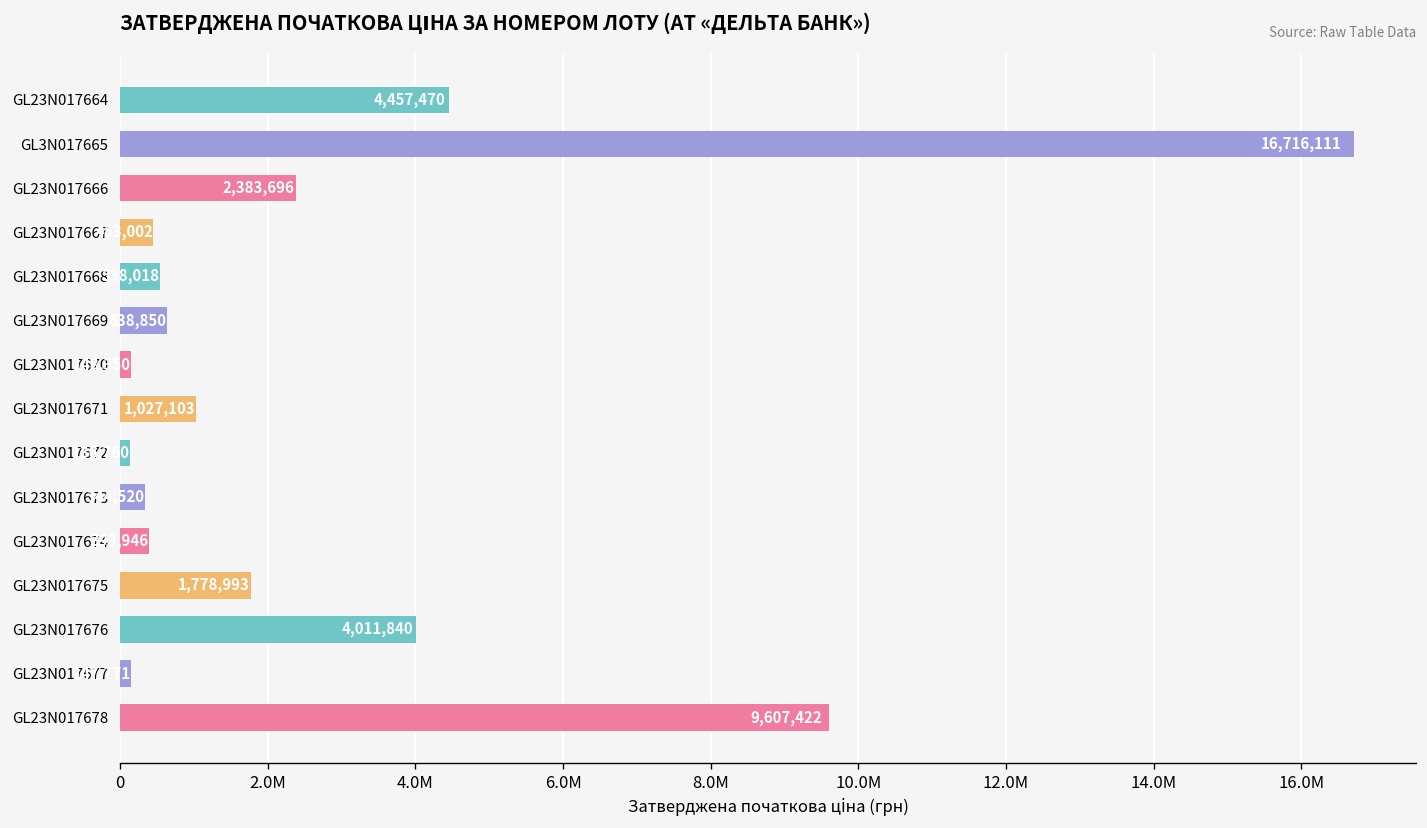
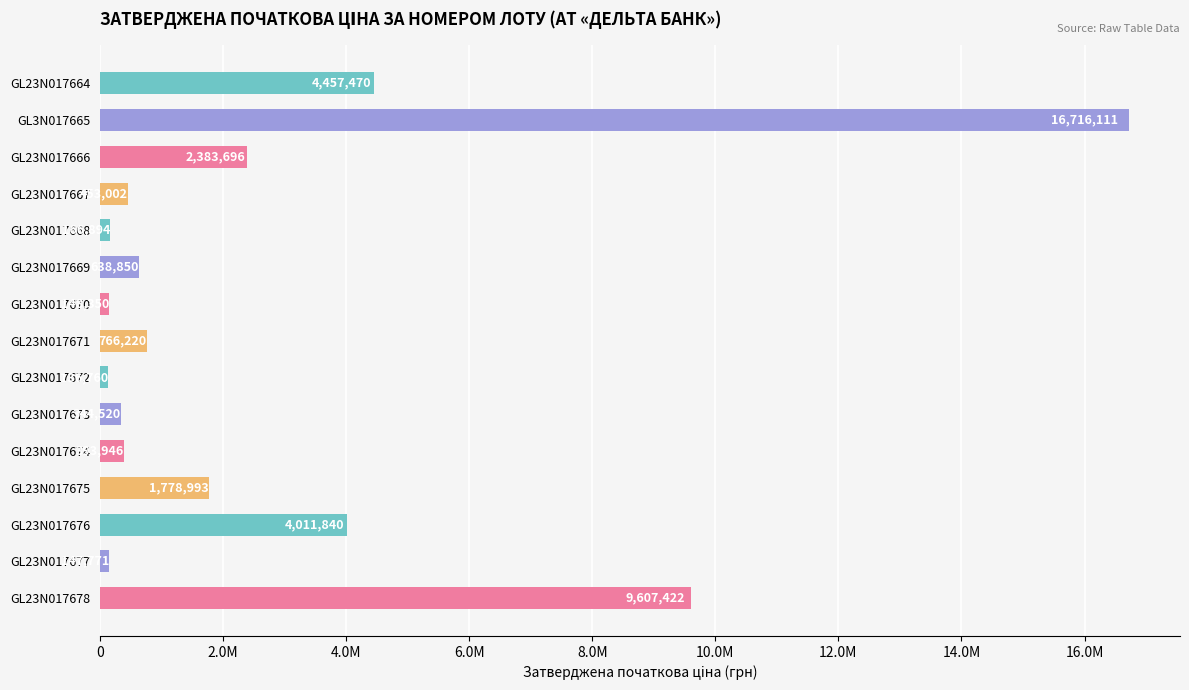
  {
    "GL23N017664": "4,457,470",
    "GL3N017665": "16,716,111",
    "GL23N017666": "2,383,696",
    "GL23N017667": "453,002",
-   "GL23N017668": "500000",
+   "GL23N017668": "200000",
    "GL23N017669": "638,850",
-   "GL23N017671": "1,027,103",
+   "GL23N017671": "766,220",
    "GL23N017675": "1,778,993",
    "GL23N017676": "4,011,840",
    "GL23N017678": "9,607,422"
  }
